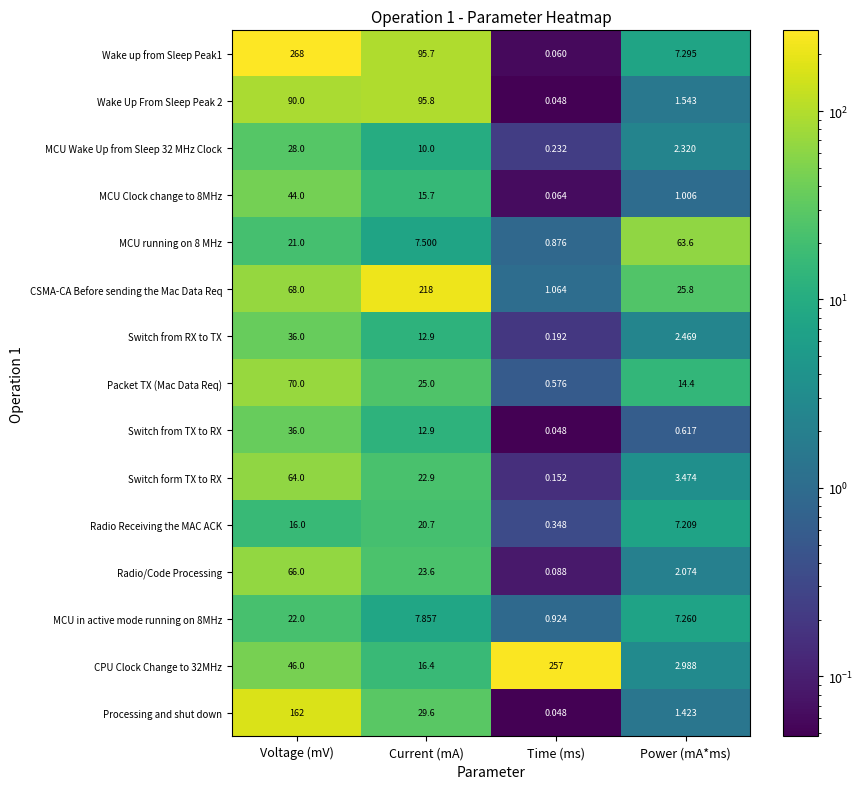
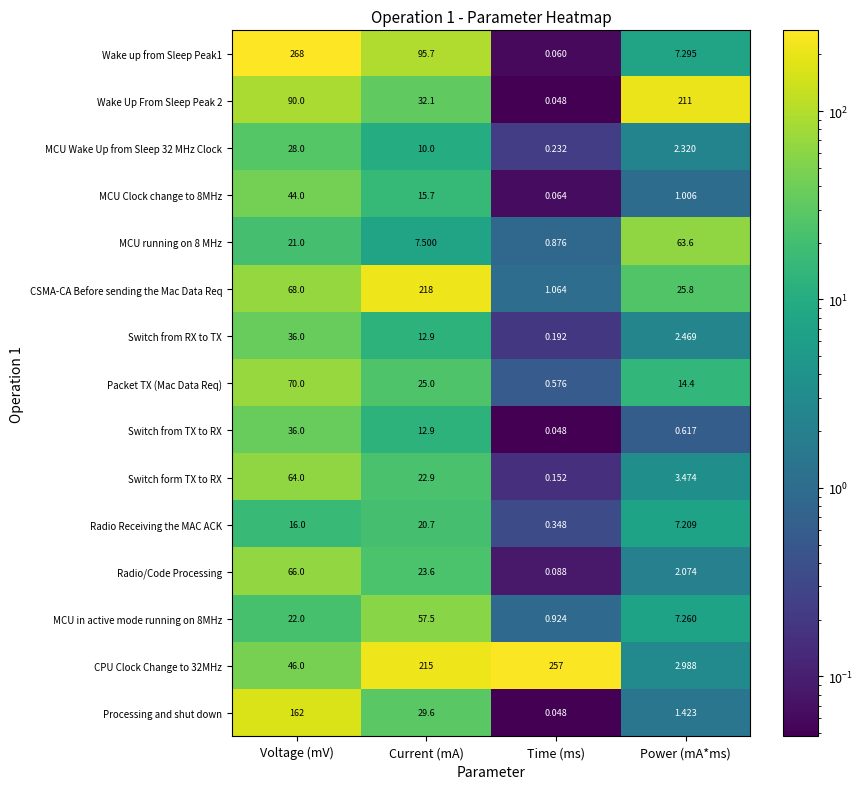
  {
    "Wake up from Sleep Peak1": {
      "Voltage (mV)": 268,
      "Current (mA)": 95.7,
      "Time (ms)": 0.060,
      "Power (mA*ms)": 7.295
    },
    "Wake Up From Sleep Peak 2": {
      "Voltage (mV)": 90.0,
-     "Current (mA)": 95.8,
+     "Current (mA)": 32.1,
      "Time (ms)": 0.048,
-     "Power (mA*ms)": 1.543
+     "Power (mA*ms)": 211
    },
    "MCU Wake Up from Sleep 32 MHz Clock": {
      "Voltage (mV)": 28.0,
      "Current (mA)": 10.0,
      "Time (ms)": 0.232,
      "Power (mA*ms)": 2.320
    },
    "MCU Clock change to 8MHz": {
      "Voltage (mV)": 44.0,
      "Current (mA)": 15.7,
      "Time (ms)": 0.064,
      "Power (mA*ms)": 1.006
    },
    "MCU running on 8 MHz": {
      "Voltage (mV)": 21.0,
      "Current (mA)": 7.500,
      "Time (ms)": 0.876,
      "Power (mA*ms)": 63.6
    },
    "CSMA-CA Before sending the Mac Data Req": {
      "Voltage (mV)": 68.0,
      "Current (mA)": 218,
      "Time (ms)": 1.064,
      "Power (mA*ms)": 25.8
    },
    "Switch from RX to TX": {
      "Voltage (mV)": 36.0,
      "Current (mA)": 12.9,
      "Time (ms)": 0.192,
      "Power (mA*ms)": 2.469
    },
    "Packet TX (Mac Data Req)": {
      "Voltage (mV)": 70.0,
      "Current (mA)": 25.0,
      "Time (ms)": 0.576,
      "Power (mA*ms)": 14.4
    },
    "Switch from TX to RX": {
      "Voltage (mV)": 36.0,
      "Current (mA)": 12.9,
      "Time (ms)": 0.048,
      "Power (mA*ms)": 0.617
    },
    "Switch form TX to RX": {
      "Voltage (mV)": 64.0,
      "Current (mA)": 22.9,
      "Time (ms)": 0.152,
      "Power (mA*ms)": 3.474
    },
    "Radio Receiving the MAC ACK": {
      "Voltage (mV)": 16.0,
      "Current (mA)": 20.7,
      "Time (ms)": 0.348,
      "Power (mA*ms)": 7.209
    },
    "Radio/Code Processing": {
      "Voltage (mV)": 66.0,
      "Current (mA)": 23.6,
      "Time (ms)": 0.088,
      "Power (mA*ms)": 2.074
    },
    "MCU in active mode running on 8MHz": {
      "Voltage (mV)": 22.0,
-     "Current (mA)": 7.857,
+     "Current (mA)": 57.5,
      "Time (ms)": 0.924,
      "Power (mA*ms)": 7.260
    },
    "CPU Clock Change to 32MHz": {
      "Voltage (mV)": 46.0,
-     "Current (mA)": 16.4,
+     "Current (mA)": 215,
      "Time (ms)": 257,
      "Power (mA*ms)": 2.988
    },
    "Processing and shut down": {
      "Voltage (mV)": 162,
      "Current (mA)": 29.6,
      "Time (ms)": 0.048,
      "Power (mA*ms)": 1.423
    }
  }
